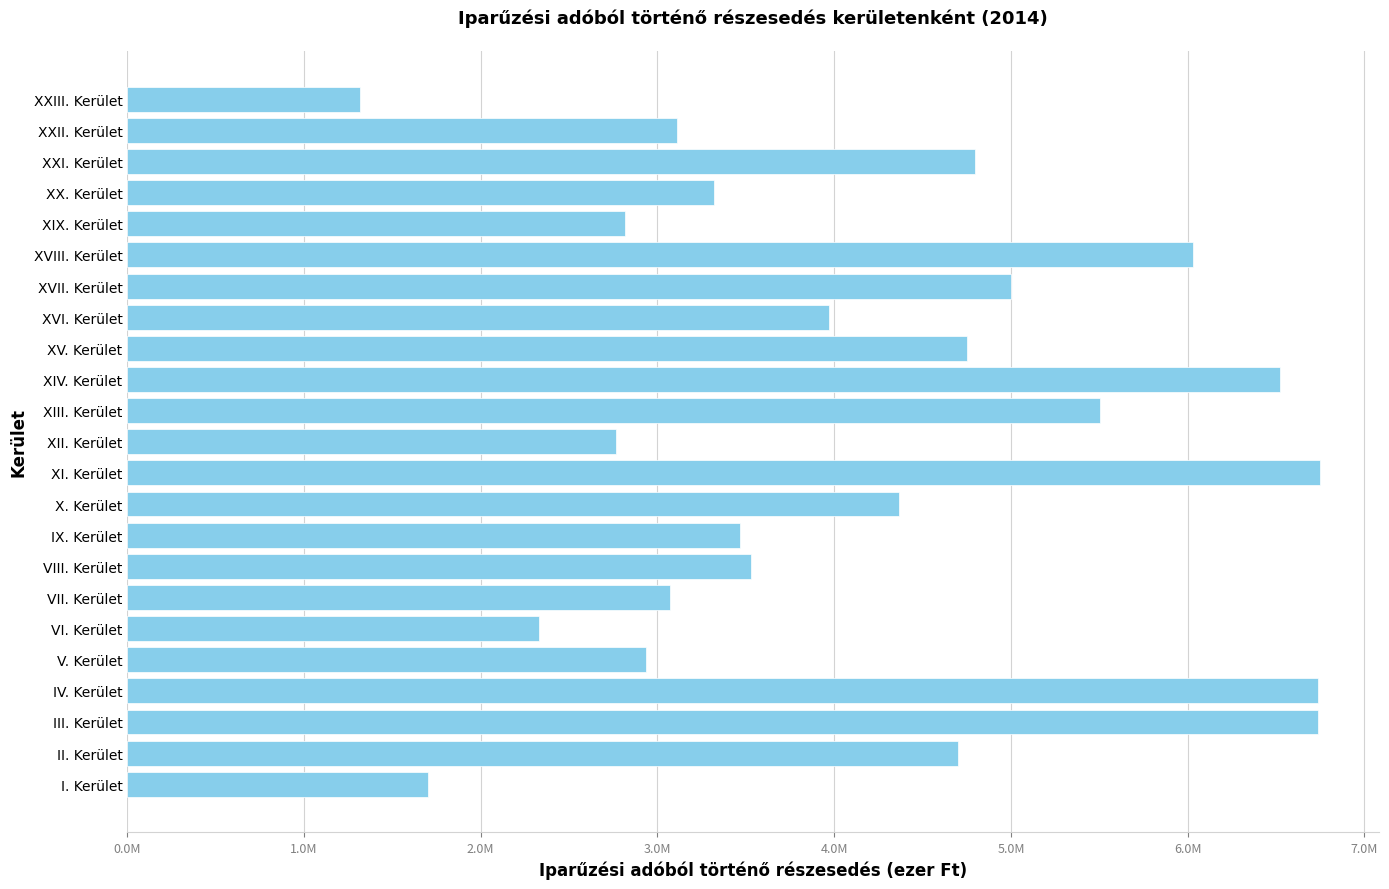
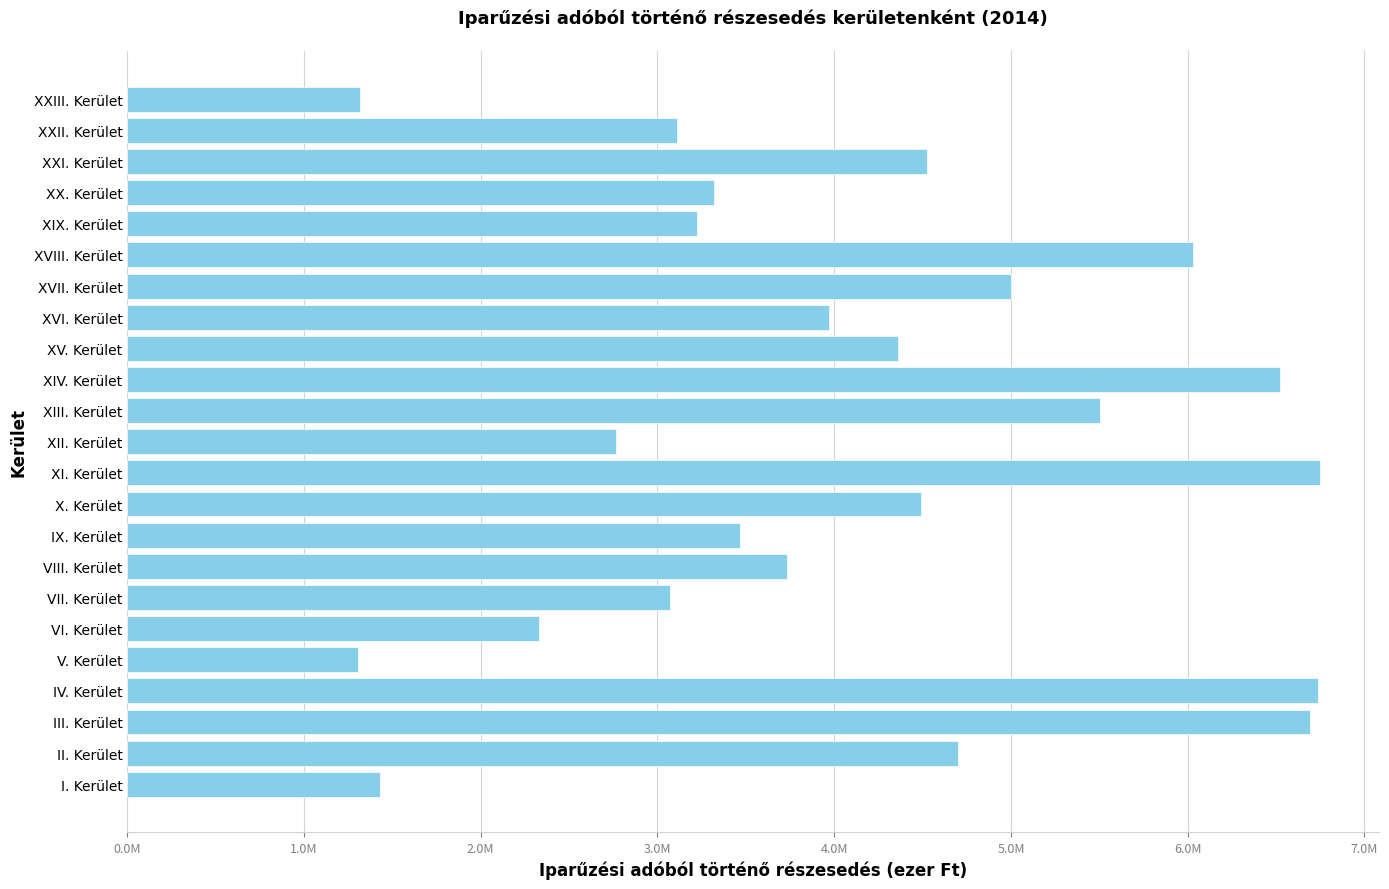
  {
    "XXIII. Kerület": 1310000,
    "XXII. Kerület": 3110000,
-   "XXI. Kerület": 4800000,
+   "XXI. Kerület": 4520000,
    "XX. Kerület": 3320000,
-   "XIX. Kerület": 2820000,
+   "XIX. Kerület": 3220000,
    "XVIII. Kerület": 6030000,
    "XVII. Kerület": 5000000,
    "XVI. Kerület": 3970000,
-   "XV. Kerület": 4750000,
+   "XV. Kerület": 4360000,
    "XIV. Kerület": 6530000,
    "XIII. Kerület": 5510000,
    "XII. Kerület": 2760000,
    "XI. Kerület": 6750000,
-   "X. Kerület": 4360000,
+   "X. Kerület": 4490000,
    "IX. Kerület": 3470000,
-   "VIII. Kerület": 3530000,
+   "VIII. Kerület": 3730000,
    "VII. Kerület": 3070000,
    "VI. Kerület": 2330000,
-   "V. Kerület": 2930000,
+   "V. Kerület": 1300000,
    "IV. Kerület": 6740000,
-   "III. Kerület": 6740000,
+   "III. Kerület": 6690000,
    "II. Kerület": 4700000,
-   "I. Kerület": 1700000
+   "I. Kerület": 1430000
  }
